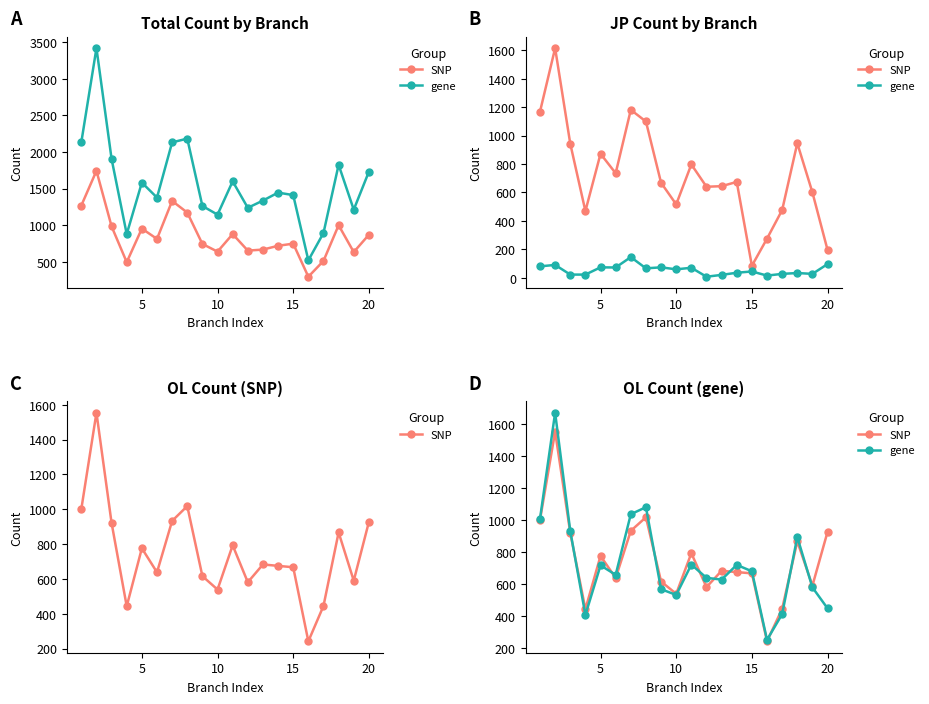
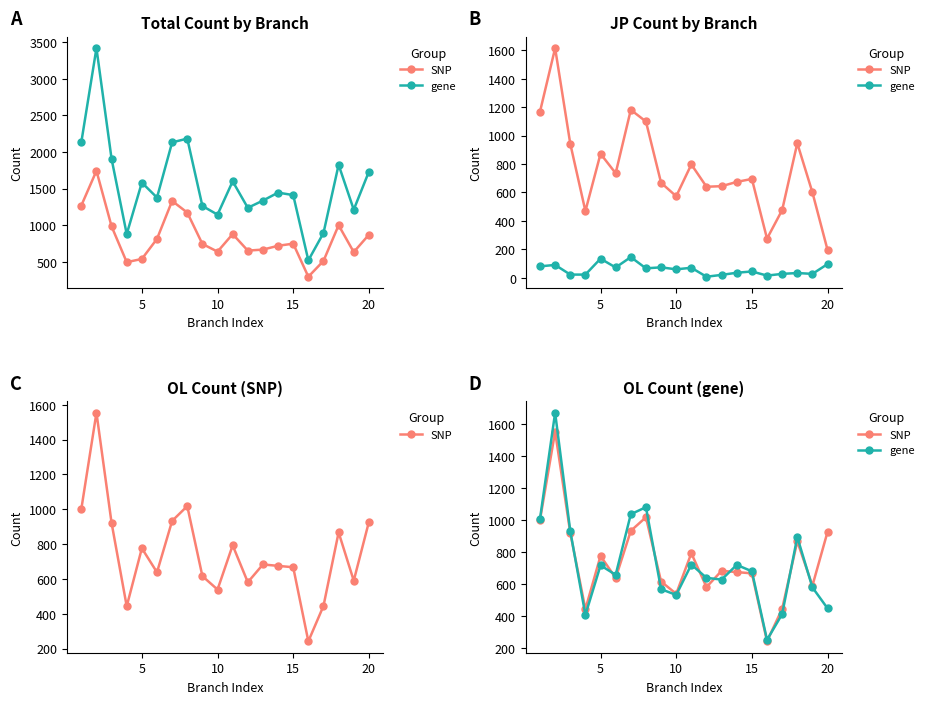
  {
    "Total Count by Branch": {
      "SNP": {
-       "5": 1000,
+       "5": 500,
        "10": 600,
        "15": 700,
        "20": 900
      },
      "gene": {
        "5": 1600,
        "10": 1100,
        "15": 1400,
        "20": 1700
      }
    },
    "JP Count by Branch": {
      "SNP": {
        "5": 870,
-       "10": 520,
-       "15": 80,
+       "10": 570,
+       "15": 700,
        "20": 200
      },
      "gene": {
-       "5": 70,
+       "5": 130,
        "10": 60,
        "15": 40,
        "20": 100
      }
    },
    "OL Count (SNP)": {
      "5": 780,
      "10": 540,
      "15": 670,
      "20": 930
    },
    "OL Count (gene)": {
      "SNP": {
        "5": 780,
        "20": 930
      },
      "gene": {
        "5": 720,
        "20": 450
      }
    }
  }
